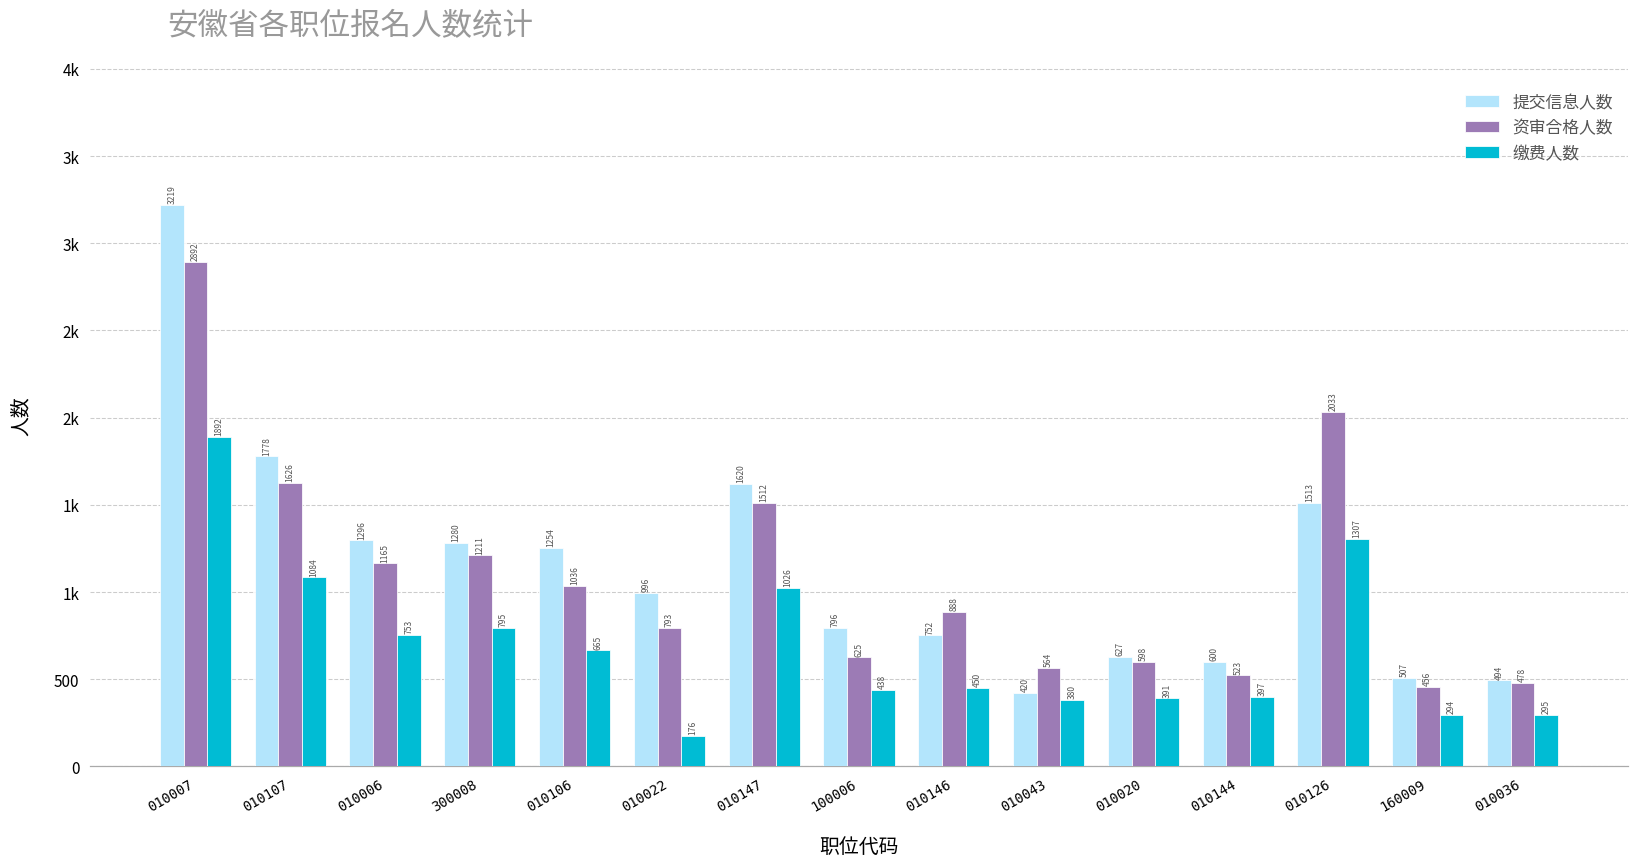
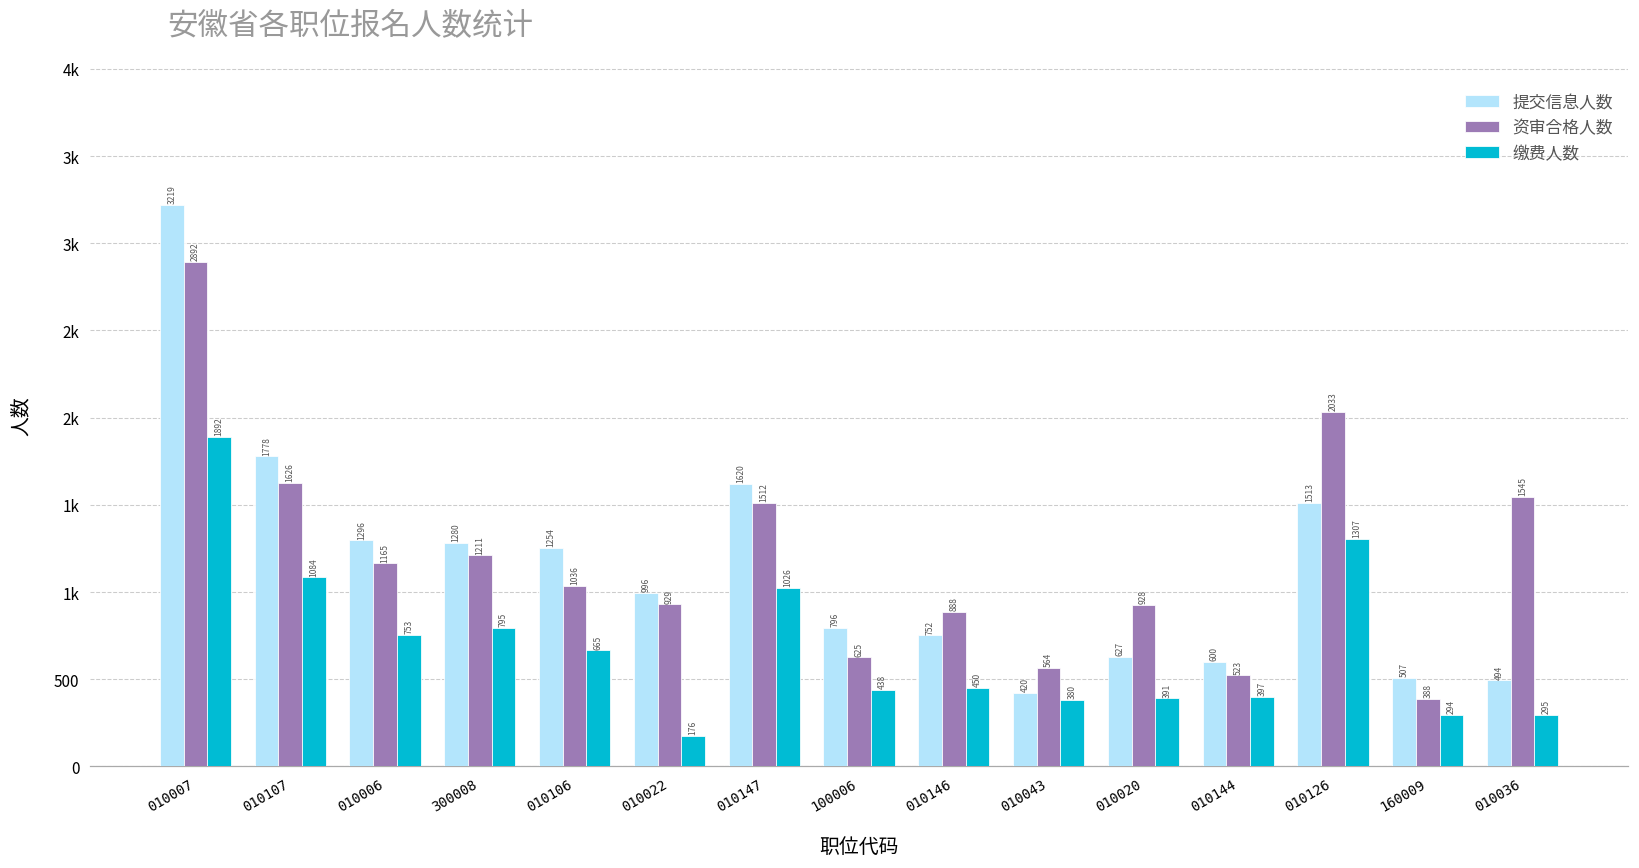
  {
    "提交信息人数": {
      "010007": 3219,
      "010107": 1778,
      "010006": 1296,
      "300008": 1280,
      "010106": 1254,
      "010022": 996,
      "010147": 1620,
      "100006": 796,
      "010146": 752,
      "010043": 420,
      "010020": 627,
      "010144": 600,
      "010126": 1513,
      "160009": 507,
      "010036": 494
    },
    "资审合格人数": {
      "010007": 2892,
      "010107": 1626,
      "010006": 1165,
      "300008": 1211,
      "010106": 1036,
-     "010022": 793,
+     "010022": 929,
      "010147": 1512,
      "100006": 625,
      "010146": 888,
      "010043": 564,
-     "010020": 598,
+     "010020": 928,
      "010144": 523,
      "010126": 2033,
-     "160009": 456,
-     "010036": 478
+     "160009": 388,
+     "010036": 1545
    },
    "缴费人数": {
      "010007": 1892,
      "010107": 1084,
      "010006": 753,
      "300008": 795,
      "010106": 665,
      "010022": 176,
      "010147": 1026,
      "100006": 438,
      "010146": 450,
      "010043": 380,
      "010020": 391,
      "010144": 397,
      "010126": 1307,
      "160009": 294,
      "010036": 295
    }
  }
